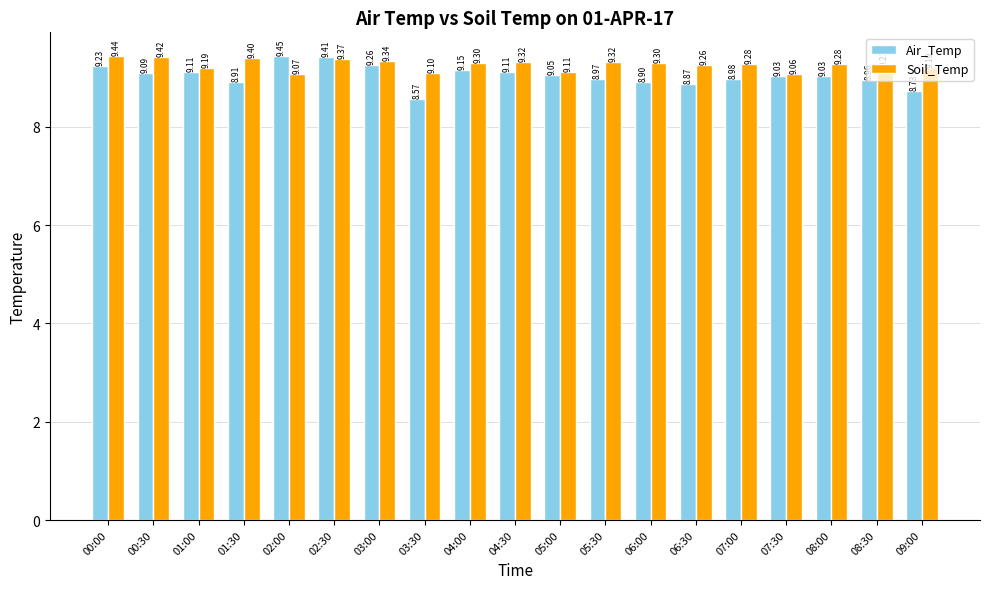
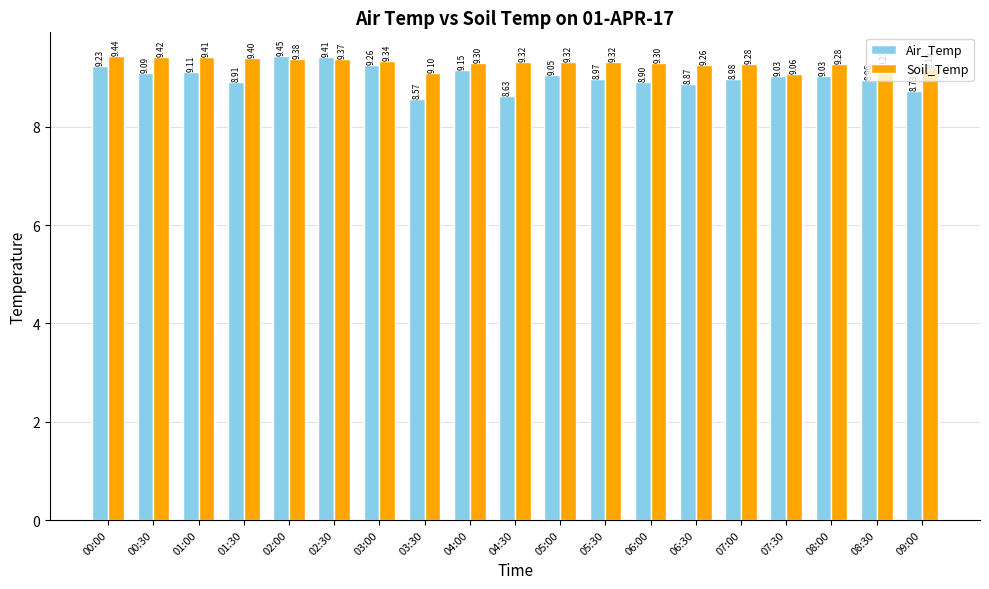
  {
    "Air_Temp": {
      "00:00": 9.23,
      "00:30": 9.09,
      "01:00": 9.11,
      "01:30": 8.91,
      "02:00": 9.45,
      "02:30": 9.41,
      "03:00": 9.26,
      "03:30": 8.57,
      "04:00": 9.15,
-     "04:30": 9.11,
+     "04:30": 8.63,
      "05:00": 9.05,
      "05:30": 8.97,
      "06:00": 8.90,
      "06:30": 8.87,
      "07:00": 8.98,
      "07:30": 9.03,
      "08:00": 9.03
    },
    "Soil_Temp": {
      "00:00": 9.44,
      "00:30": 9.42,
-     "01:00": 9.19,
+     "01:00": 9.41,
      "01:30": 9.40,
-     "02:00": 9.07,
+     "02:00": 9.38,
      "02:30": 9.37,
      "03:00": 9.34,
      "03:30": 9.10,
      "04:00": 9.30,
      "04:30": 9.32,
-     "05:00": 9.11,
+     "05:00": 9.32,
      "05:30": 9.32,
      "06:00": 9.30,
      "06:30": 9.26,
      "07:00": 9.28,
      "07:30": 9.06,
      "08:00": 9.28
    }
  }
